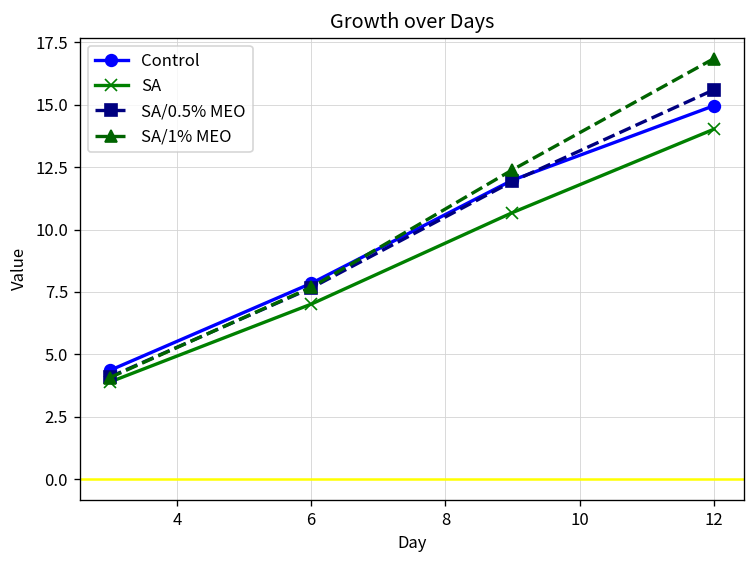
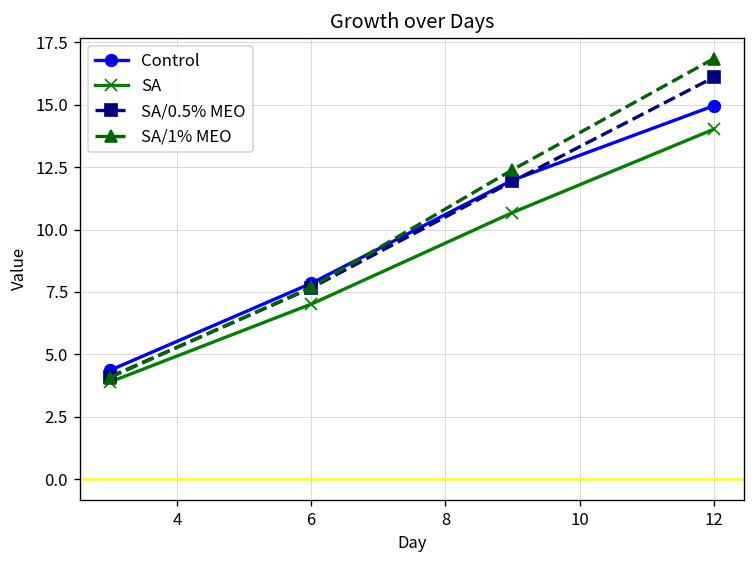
  {
    "Control": {
      "6": 7.8,
      "12": 15.0
    },
    "SA/0.5% MEO": {
-     "12": 15.6
+     "12": 16.1
    }
  }
